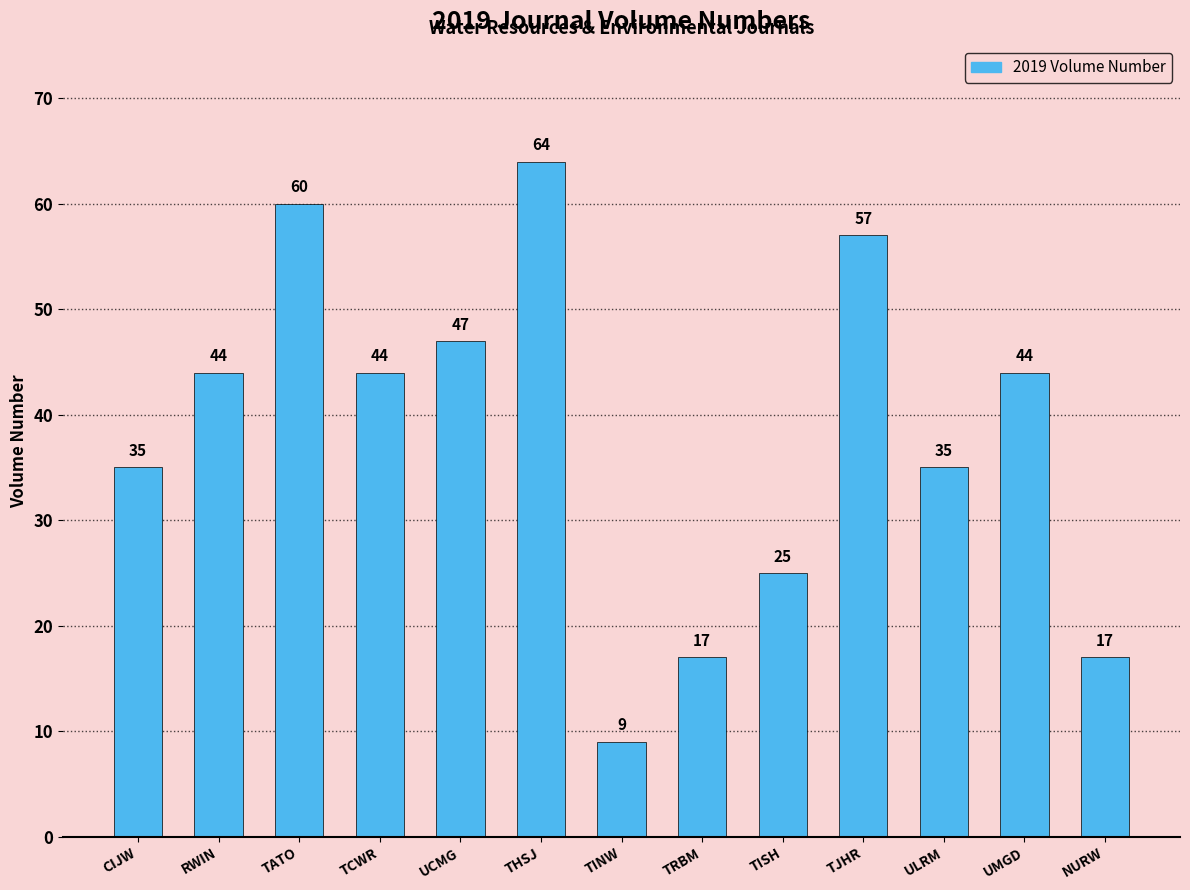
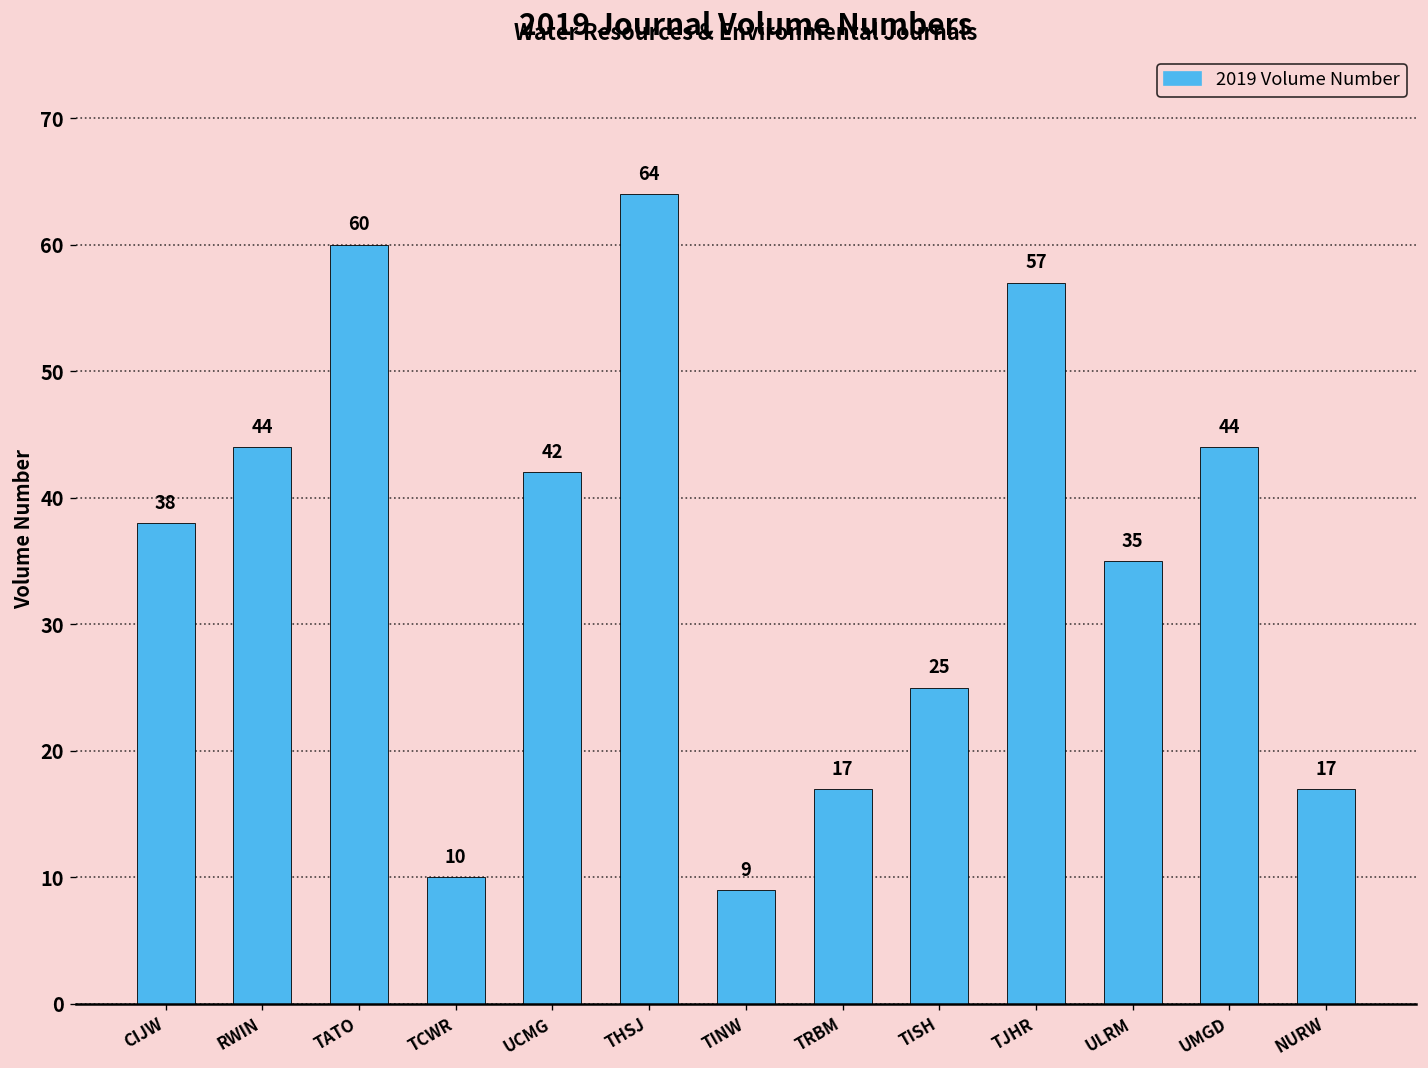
  {
-   "CIJW": 35,
+   "CIJW": 38,
    "RWIN": 44,
    "TATO": 60,
-   "TCWR": 44,
-   "UCMG": 47,
+   "TCWR": 10,
+   "UCMG": 42,
    "THSJ": 64,
    "TINW": 9,
    "TRBM": 17,
    "TISH": 25,
    "TJHR": 57,
    "ULRM": 35,
    "UMGD": 44,
    "NURW": 17
  }
